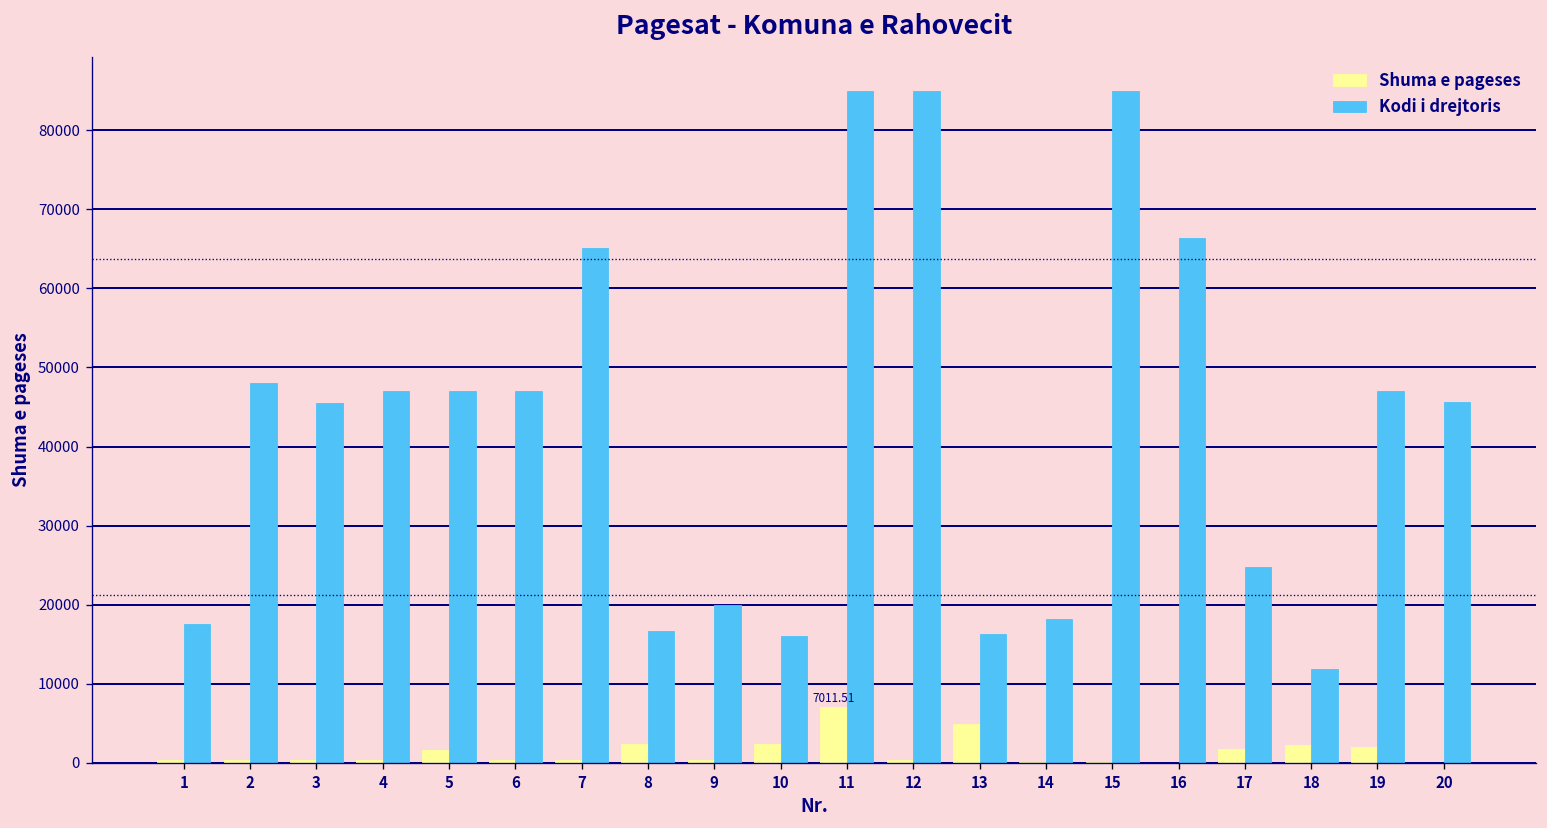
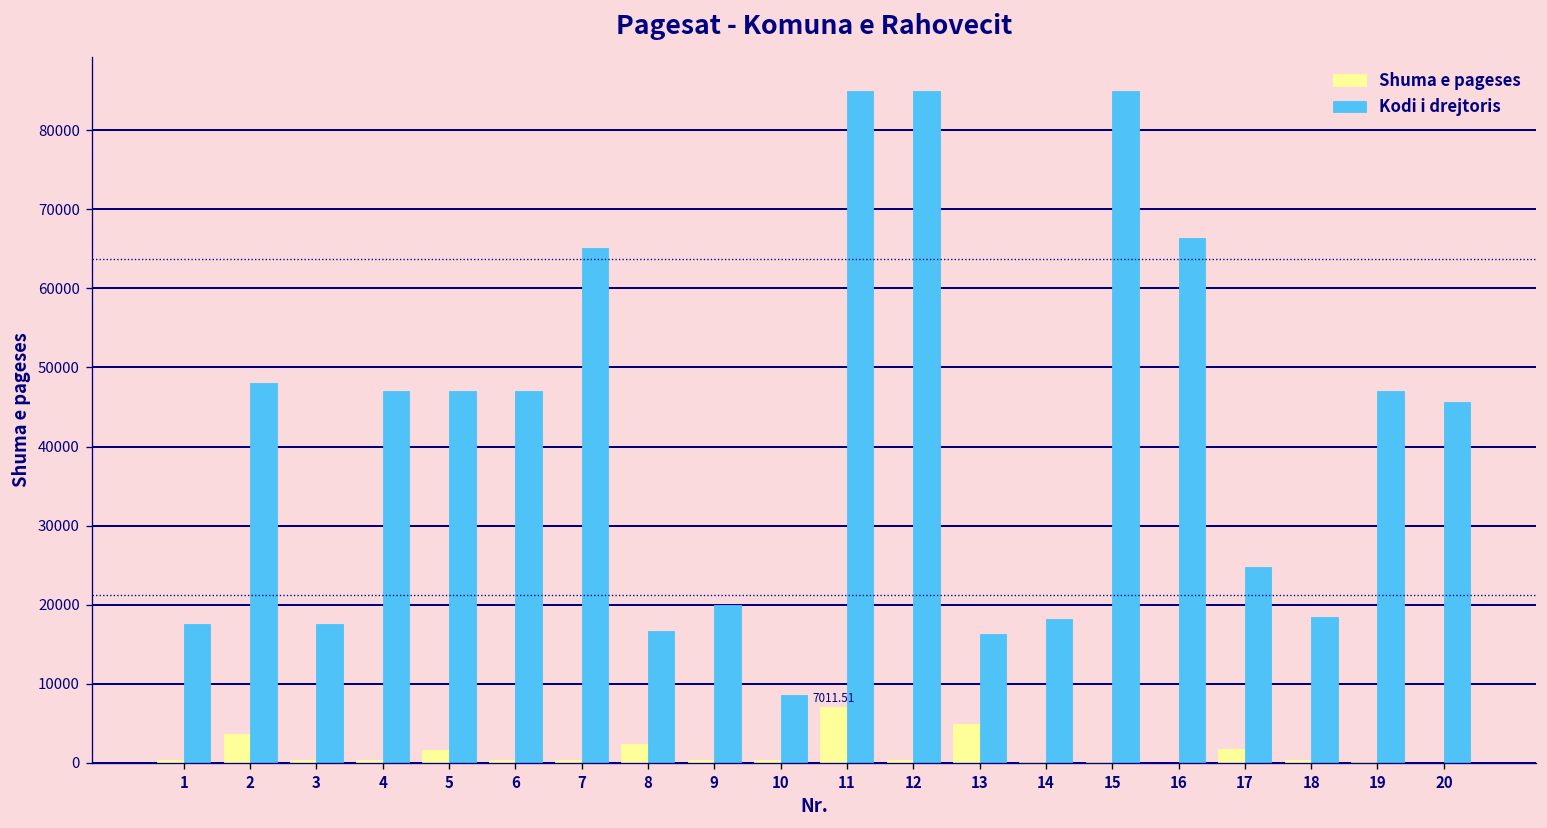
  {
    "Shuma e pageses": {
-     "2": 0,
+     "2": 4000,
      "5": 2000,
      "8": 2000,
-     "10": 2000,
+     "10": 0,
      "13": 5000,
      "17": 2000,
-     "18": 2000,
-     "19": 2000
+     "18": 0,
+     "19": 0
    },
    "Kodi i drejtoris": {
      "1": 18000,
      "2": 48000,
-     "3": 46000,
+     "3": 18000,
      "4": 47000,
      "5": 47000,
      "6": 47000,
      "7": 65000,
      "8": 17000,
      "9": 20000,
-     "10": 16000,
+     "10": 9000,
      "11": 85000,
      "12": 85000,
      "13": 16000,
      "14": 18000,
      "15": 85000,
      "16": 66000,
      "17": 25000,
-     "18": 12000,
+     "18": 18000,
      "19": 47000,
      "20": 46000
    }
  }
